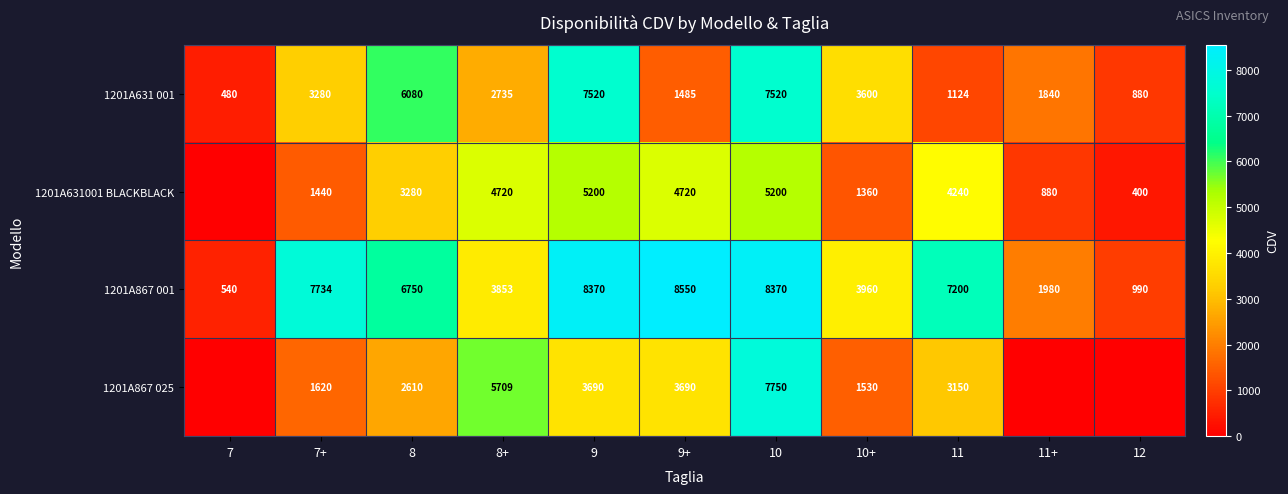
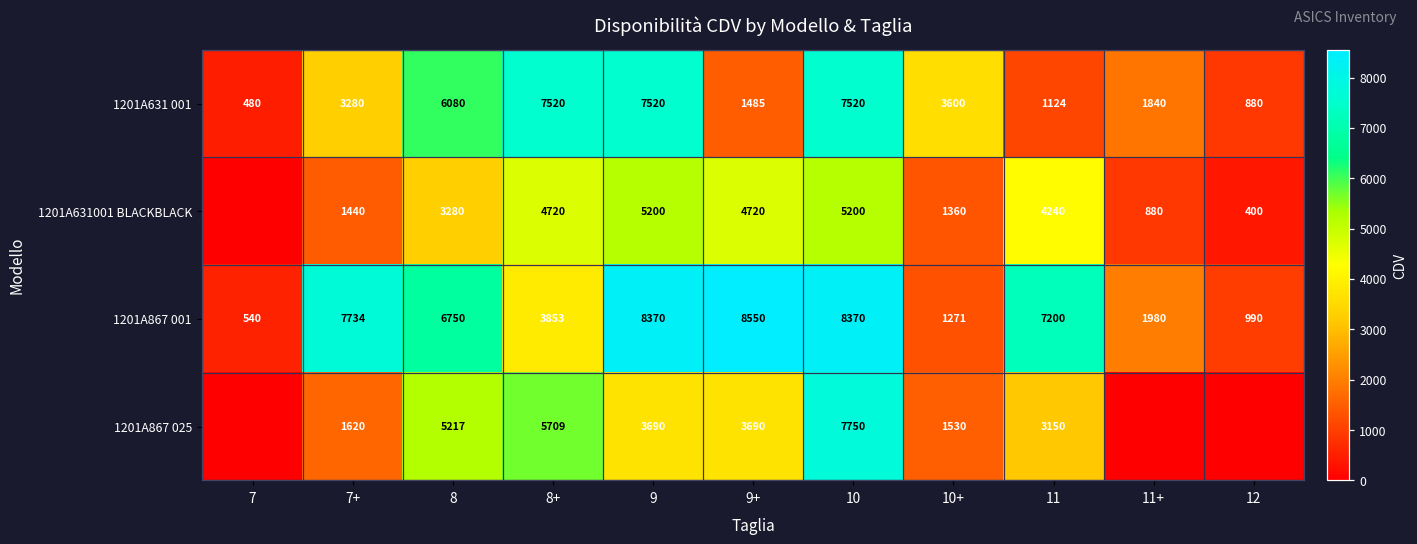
  {
    "1201A631 001": {
      "7": 480,
      "7+": 3280,
      "8": 6080,
-     "8+": 2735,
+     "8+": 7520,
      "9": 7520,
      "9+": 1485,
      "10": 7520,
      "10+": 3600,
      "11": 1124,
      "11+": 1840,
      "12": 880
    },
    "1201A631001 BLACKBLACK": {
      "7+": 1440,
      "8": 3280,
      "8+": 4720,
      "9": 5200,
      "9+": 4720,
      "10": 5200,
      "10+": 1360,
      "11": 4240,
      "11+": 880,
      "12": 400
    },
    "1201A867 001": {
      "7": 540,
      "7+": 7734,
      "8": 6750,
      "8+": 3853,
      "9": 8370,
      "9+": 8550,
      "10": 8370,
-     "10+": 3960,
+     "10+": 1271,
      "11": 7200,
      "11+": 1980,
      "12": 990
    },
    "1201A867 025": {
      "7+": 1620,
-     "8": 2610,
+     "8": 5217,
      "8+": 5709,
      "9": 3690,
      "9+": 3690,
      "10": 7750,
      "10+": 1530,
      "11": 3150
    }
  }
